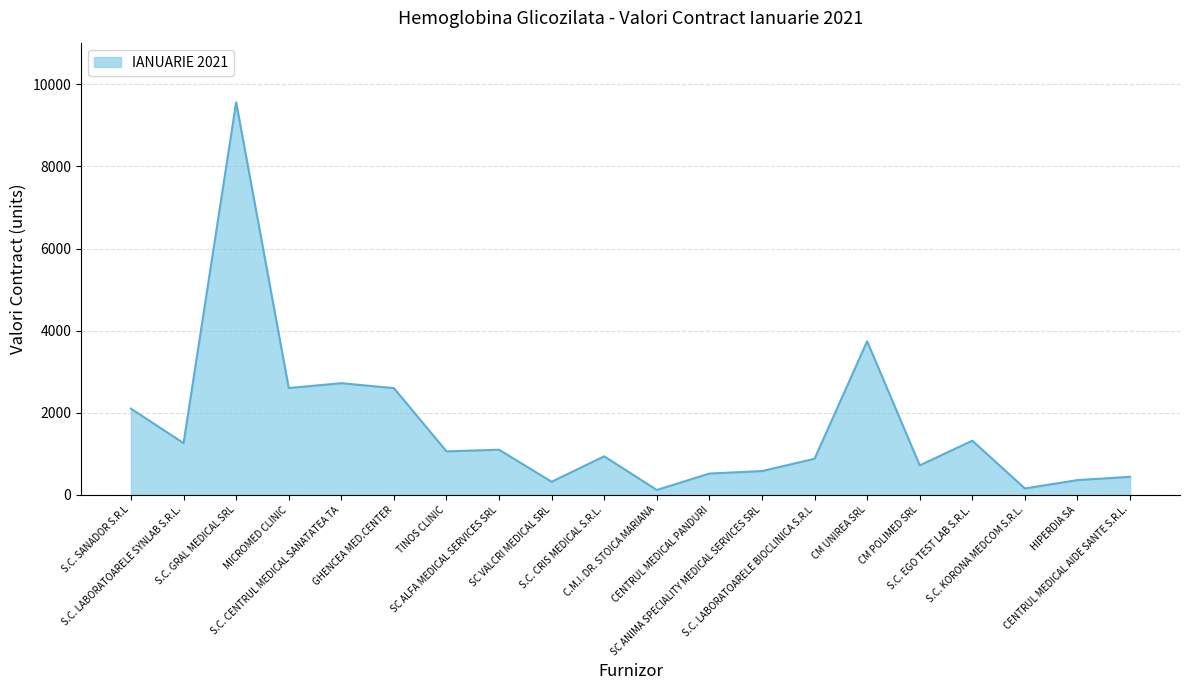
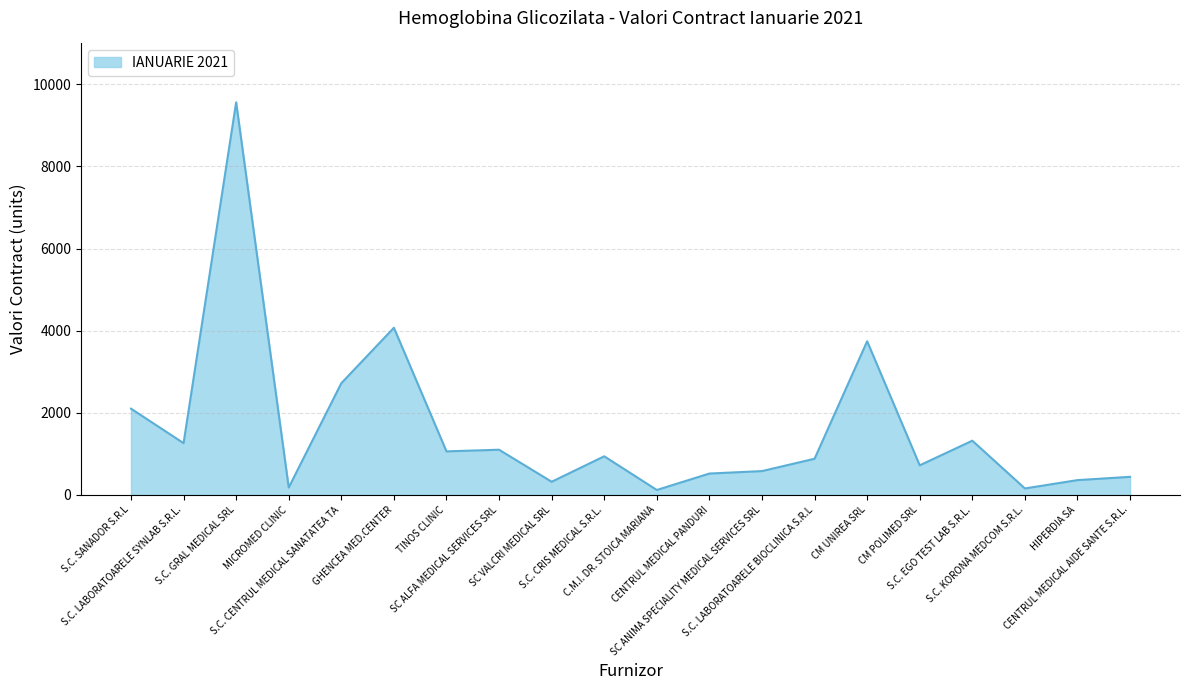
  {
    "S.C. SANADOR S.R.L": 2100,
    "S.C. LABORATOARELE SYNLAB S.R.L.": 1300,
    "S.C. GRAL MEDICAL SRL": 9600,
-   "MICROMED CLINIC": 2600,
+   "MICROMED CLINIC": 200,
    "S.C. CENTRUL MEDICAL SANATATEA TA": 2700,
-   "GHENCEA MED.CENTER": 2600,
+   "GHENCEA MED.CENTER": 4100,
    "TINOS CLINIC": 1100,
    "SC ALFA MEDICAL SERVICES SRL": 1100,
    "SC VALCRI MEDICAL SRL": 300,
    "S.C. CRIS MEDICAL S.R.L.": 900,
    "C.M.I. DR. STOICA MARIANA": 100,
    "CENTRUL MEDICAL PANDURI": 500,
    "SC ANIMA SPECIALITY MEDICAL SERVICES SRL": 600,
    "S.C. LABORATOARELE BIOCLINICA S.R.L": 900,
    "CM UNIREA SRL": 3700,
    "CM POLIMED SRL": 700,
    "S.C. EGO TEST LAB S.R.L.": 1300,
    "S.C. KORONA MEDCOM S.R.L.": 200,
    "HIPERDIA SA": 400,
    "CENTRUL MEDICAL AIDE SANTE S.R.L.": 400
  }
